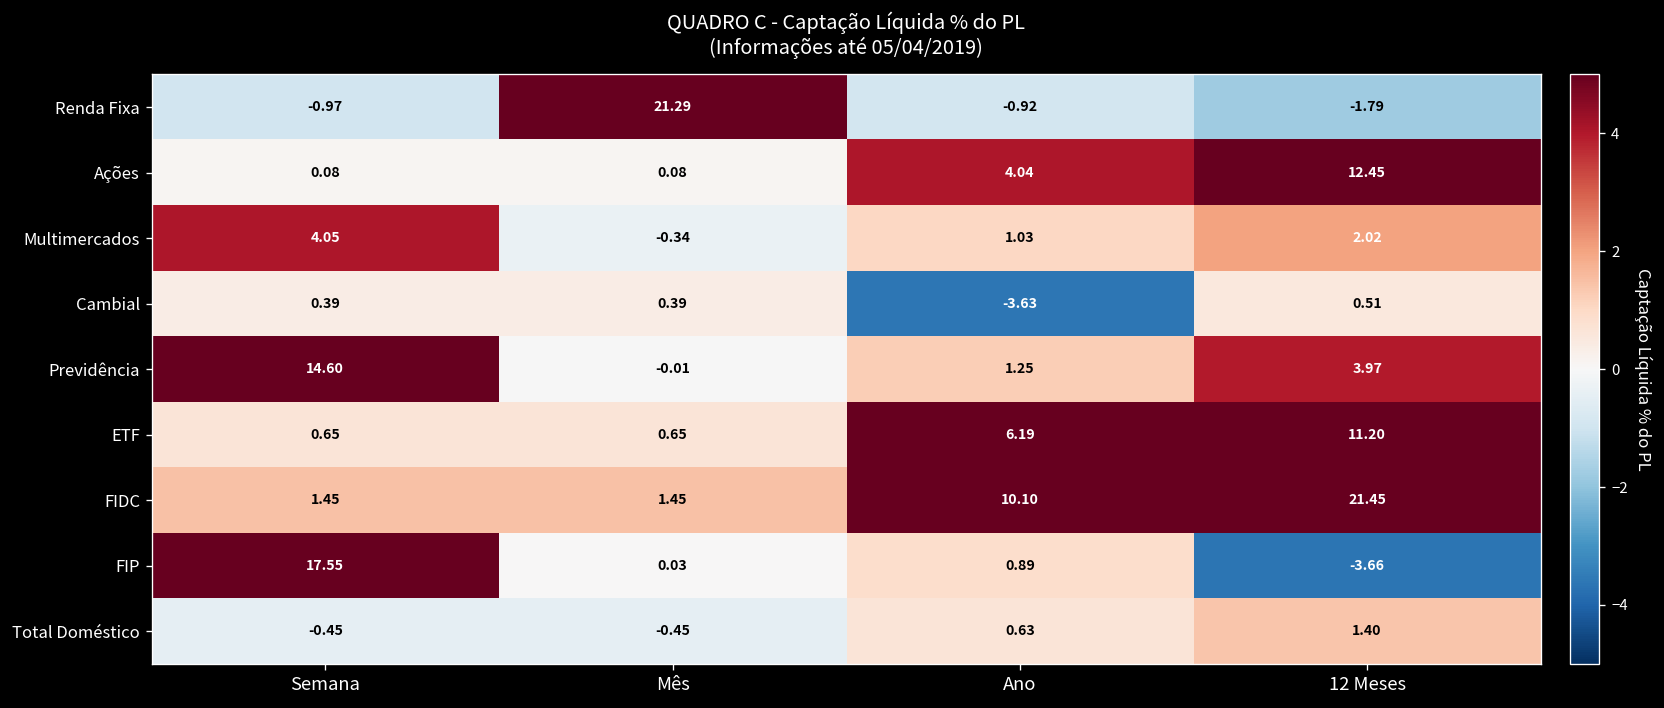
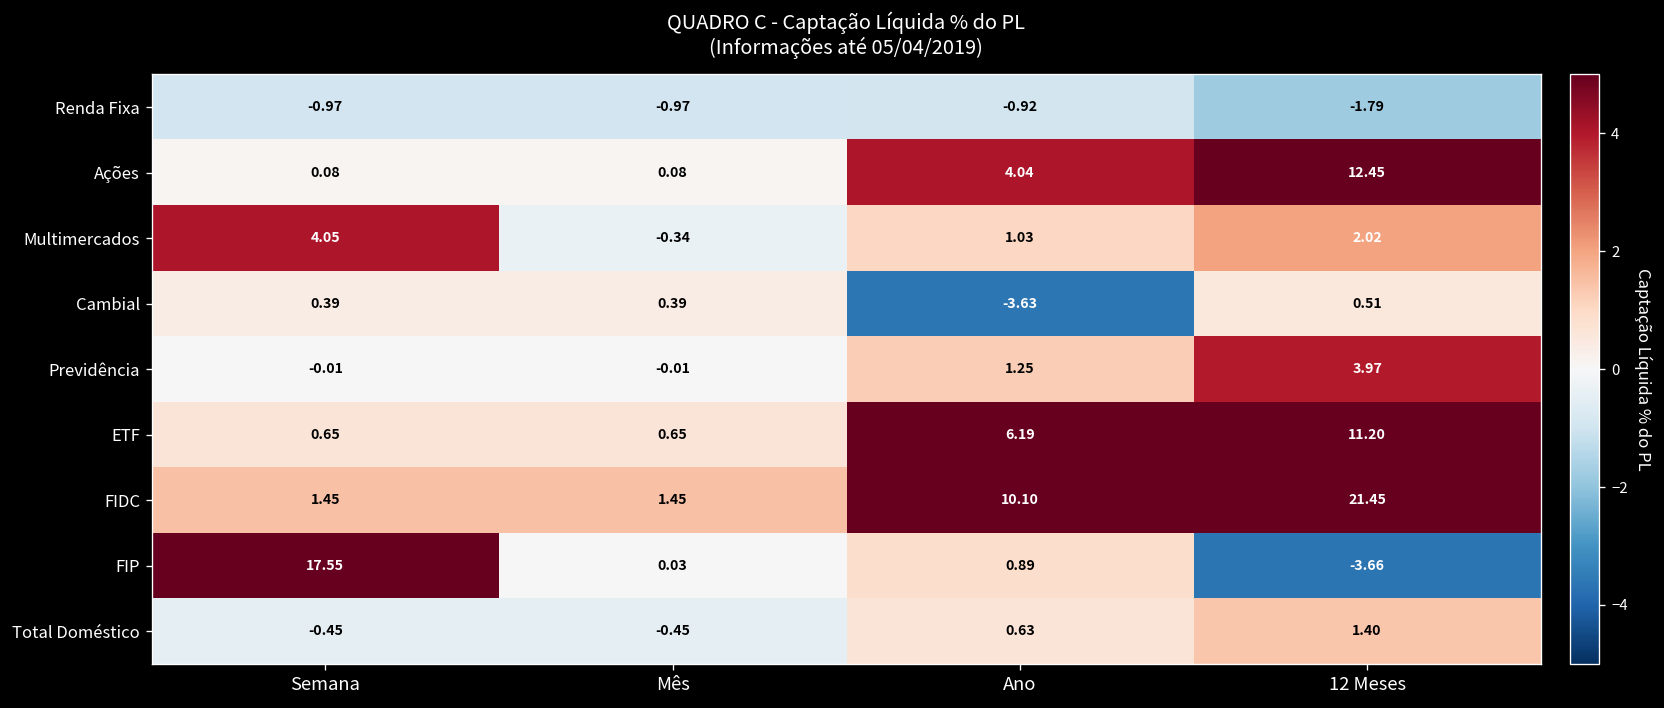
  {
    "Renda Fixa": {
      "Semana": -0.97,
-     "Mês": 21.29,
+     "Mês": -0.97,
      "Ano": -0.92,
      "12 Meses": -1.79
    },
    "Ações": {
      "Semana": 0.08,
      "Mês": 0.08,
      "Ano": 4.04,
      "12 Meses": 12.45
    },
    "Multimercados": {
      "Semana": 4.05,
      "Mês": -0.34,
      "Ano": 1.03,
      "12 Meses": 2.02
    },
    "Cambial": {
      "Semana": 0.39,
      "Mês": 0.39,
      "Ano": -3.63,
      "12 Meses": 0.51
    },
    "Previdência": {
-     "Semana": 14.60,
+     "Semana": -0.01,
      "Mês": -0.01,
      "Ano": 1.25,
      "12 Meses": 3.97
    },
    "ETF": {
      "Semana": 0.65,
      "Mês": 0.65,
      "Ano": 6.19,
      "12 Meses": 11.20
    },
    "FIDC": {
      "Semana": 1.45,
      "Mês": 1.45,
      "Ano": 10.10,
      "12 Meses": 21.45
    },
    "FIP": {
      "Semana": 17.55,
      "Mês": 0.03,
      "Ano": 0.89,
      "12 Meses": -3.66
    },
    "Total Doméstico": {
      "Semana": -0.45,
      "Mês": -0.45,
      "Ano": 0.63,
      "12 Meses": 1.40
    }
  }
